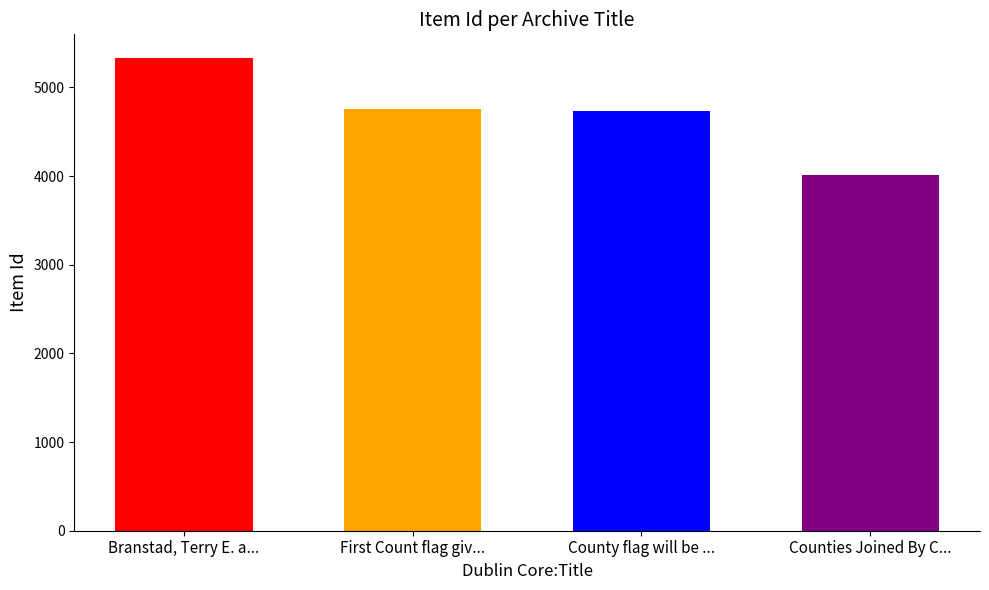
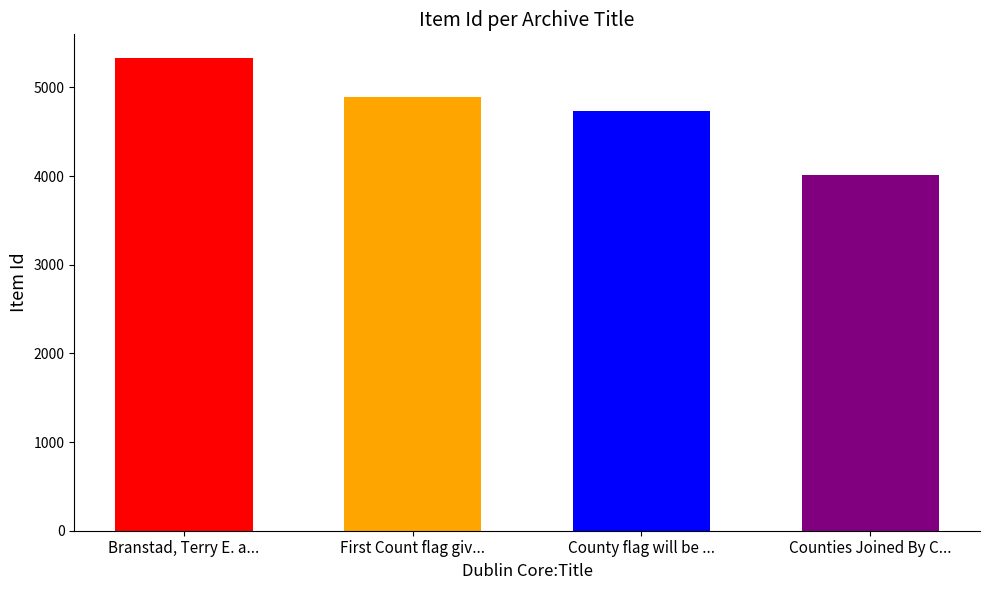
  {
    "Branstad, Terry E. a...": 5300,
-   "First Count flag giv...": 4800,
+   "First Count flag giv...": 4900,
    "County flag will be ...": 4700,
    "Counties Joined By C...": 4000
  }
